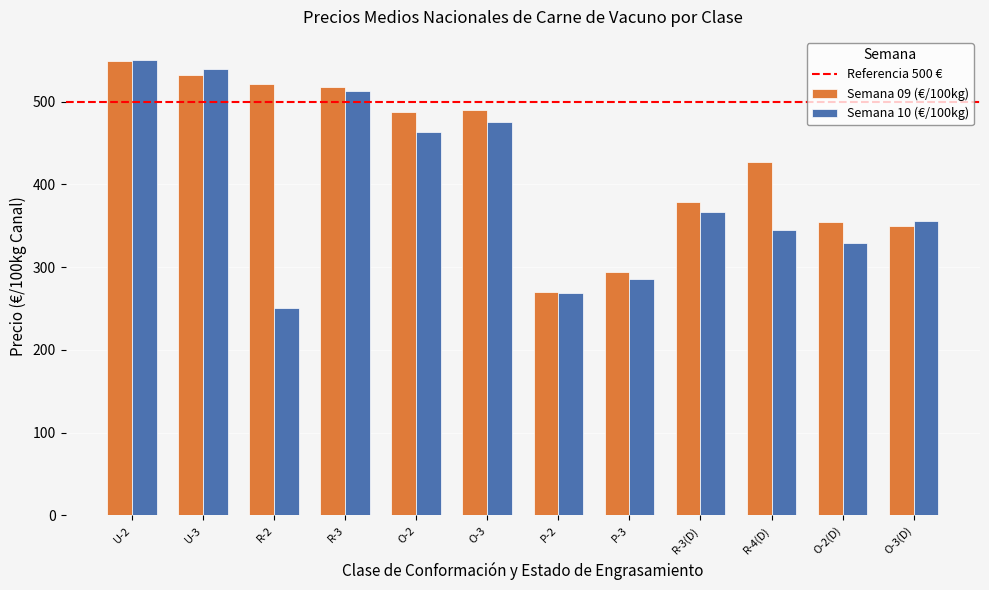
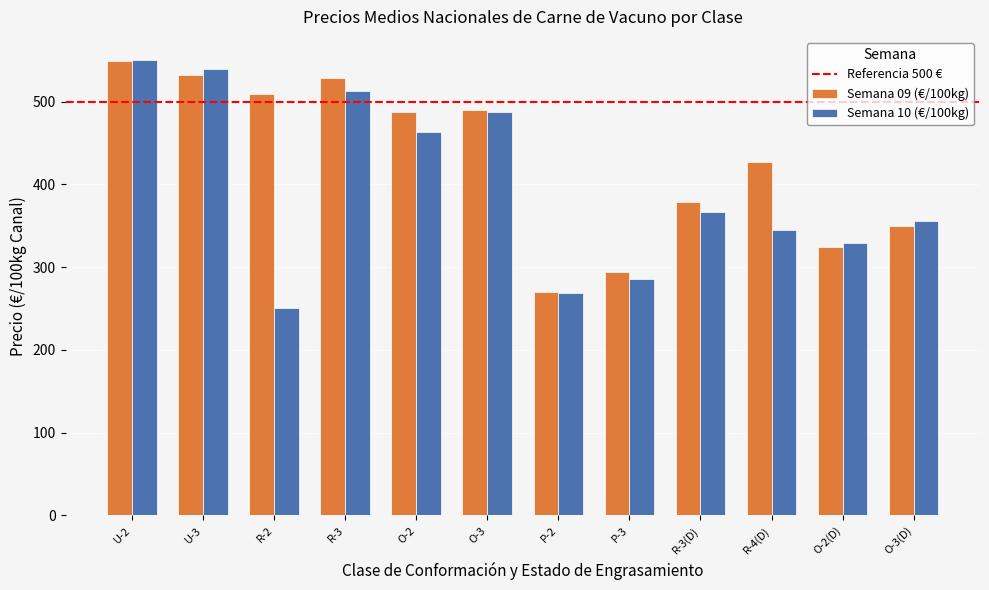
  {
    "Semana 09 (€/100kg)": {
      "U-2": 550,
      "U-3": 530,
-     "R-2": 520,
-     "R-3": 520,
+     "R-2": 510,
+     "R-3": 530,
      "O-2": 490,
      "O-3": 490,
      "P-2": 270,
      "P-3": 290,
      "R-3(D)": 380,
      "R-4(D)": 430,
-     "O-2(D)": 350,
+     "O-2(D)": 320,
      "O-3(D)": 350
    },
    "Semana 10 (€/100kg)": {
      "U-2": 550,
      "U-3": 540,
      "R-2": 250,
      "R-3": 510,
      "O-2": 460,
-     "O-3": 480,
+     "O-3": 490,
      "P-2": 270,
      "P-3": 290,
      "R-3(D)": 370,
      "R-4(D)": 350,
      "O-2(D)": 330,
      "O-3(D)": 360
    }
  }
